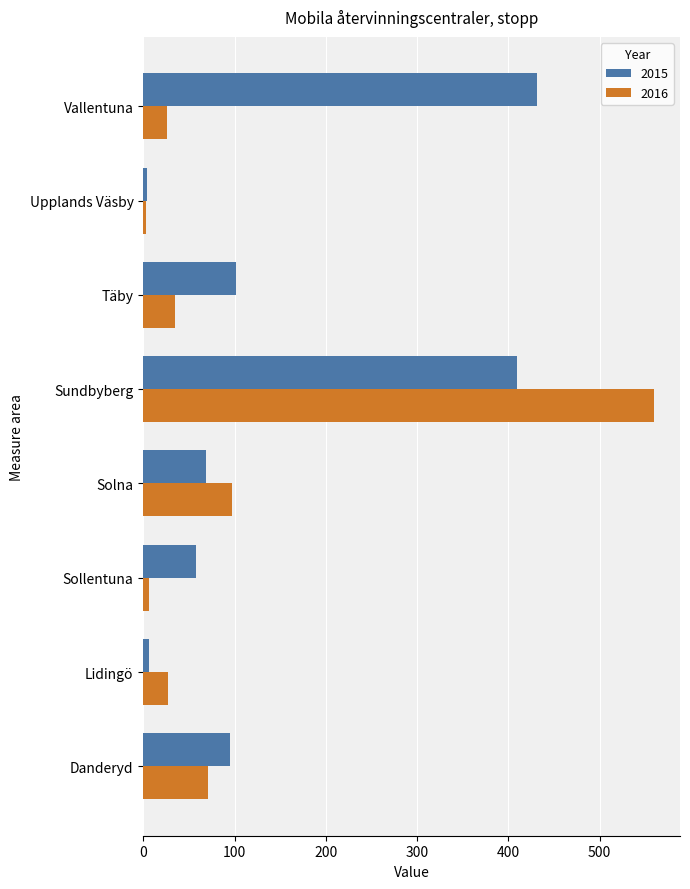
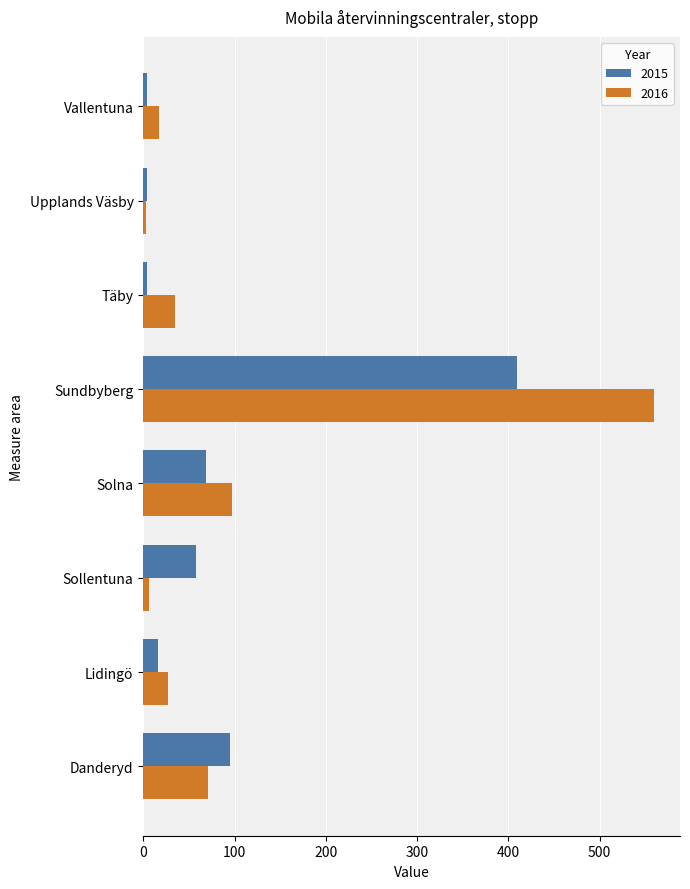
  {
    "2015": {
-     "Vallentuna": 430,
+     "Vallentuna": 0,
      "Upplands Väsby": 0,
-     "Täby": 100,
+     "Täby": 0,
      "Sundbyberg": 410,
      "Solna": 70,
      "Sollentuna": 60,
-     "Lidingö": 10,
+     "Lidingö": 20,
      "Danderyd": 100
    },
    "2016": {
-     "Vallentuna": 30,
+     "Vallentuna": 20,
      "Upplands Väsby": 0,
      "Täby": 40,
      "Sundbyberg": 560,
      "Solna": 100,
      "Sollentuna": 10,
      "Lidingö": 30,
      "Danderyd": 70
    }
  }
